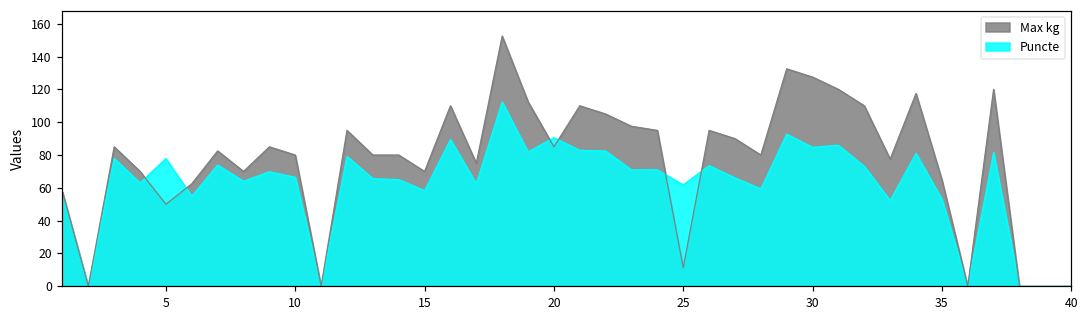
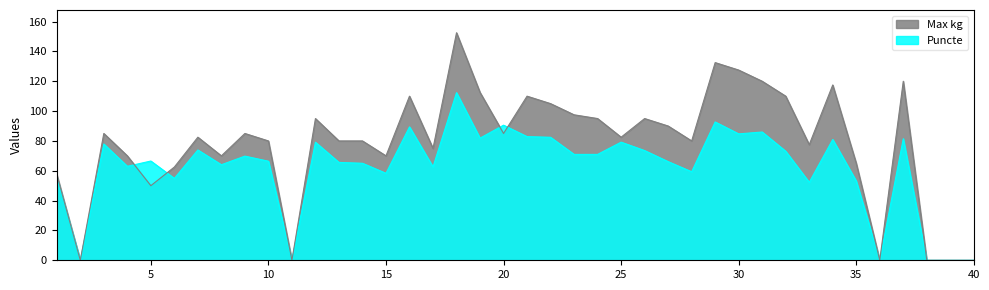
  {
    "Max kg": {
      "5": 50,
      "10": 80,
      "15": 70,
      "20": 85,
-     "25": 11,
+     "25": 83,
      "30": 128,
      "35": 65
    },
    "Puncte": {
-     "5": 78,
+     "5": 67,
      "10": 66,
      "15": 58,
      "20": 91,
-     "25": 62,
+     "25": 79,
      "30": 85,
      "35": 53
    }
  }
